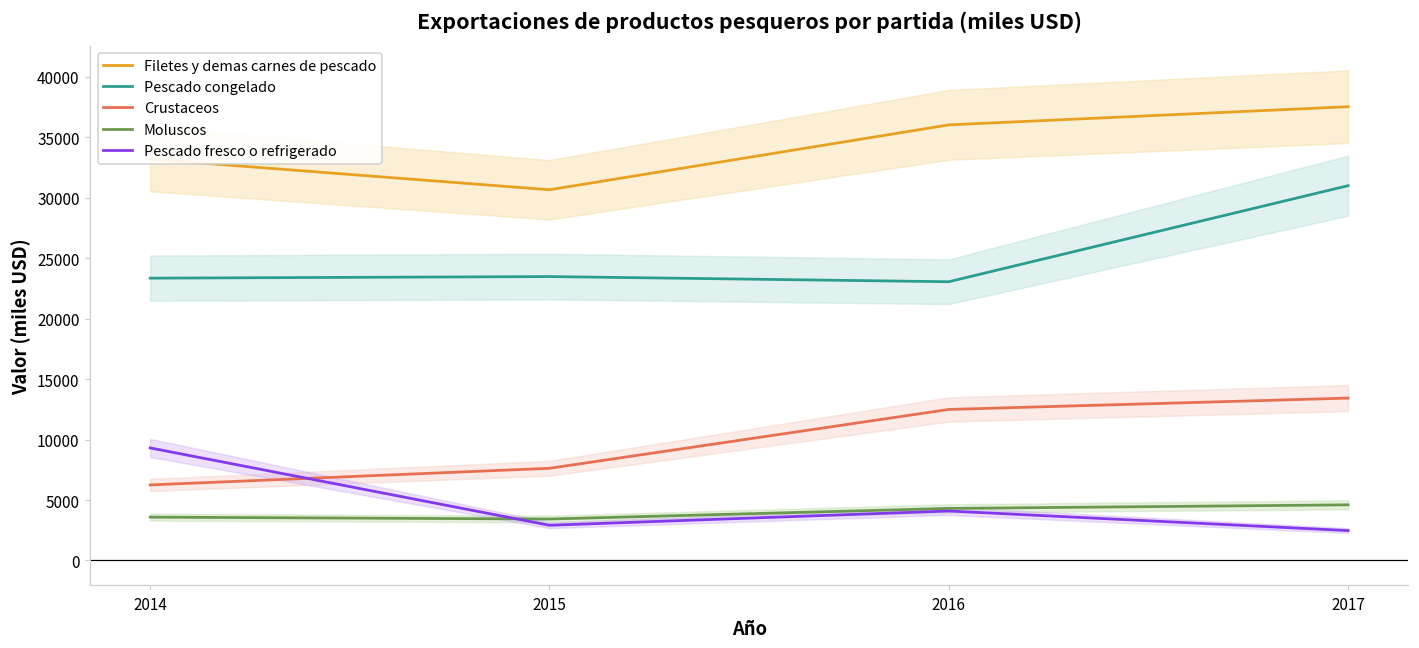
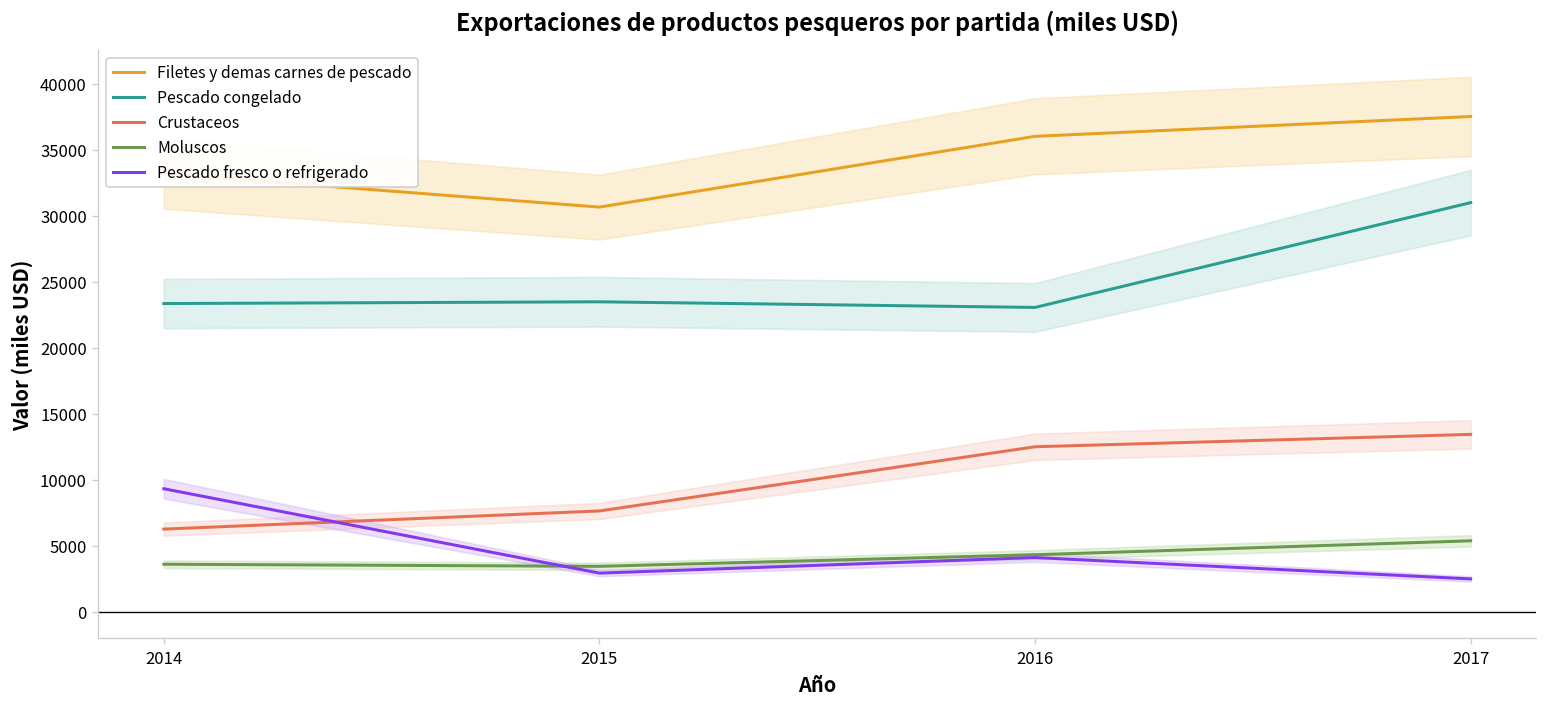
  {
    "Filetes y demas carnes de pescado": {
      "2015": 30700,
      "2016": 36000,
      "2017": 37500
    },
    "Pescado congelado": {
      "2014": 23300,
      "2015": 23500,
      "2016": 23100,
      "2017": 31000
    },
    "Crustaceos": {
      "2014": 6200,
      "2015": 7600,
      "2016": 12500,
      "2017": 13400
    },
    "Moluscos": {
      "2014": 3600,
      "2015": 3400,
-     "2017": 4600
+     "2017": 5400
    },
    "Pescado fresco o refrigerado": {
      "2014": 9300
    }
  }
